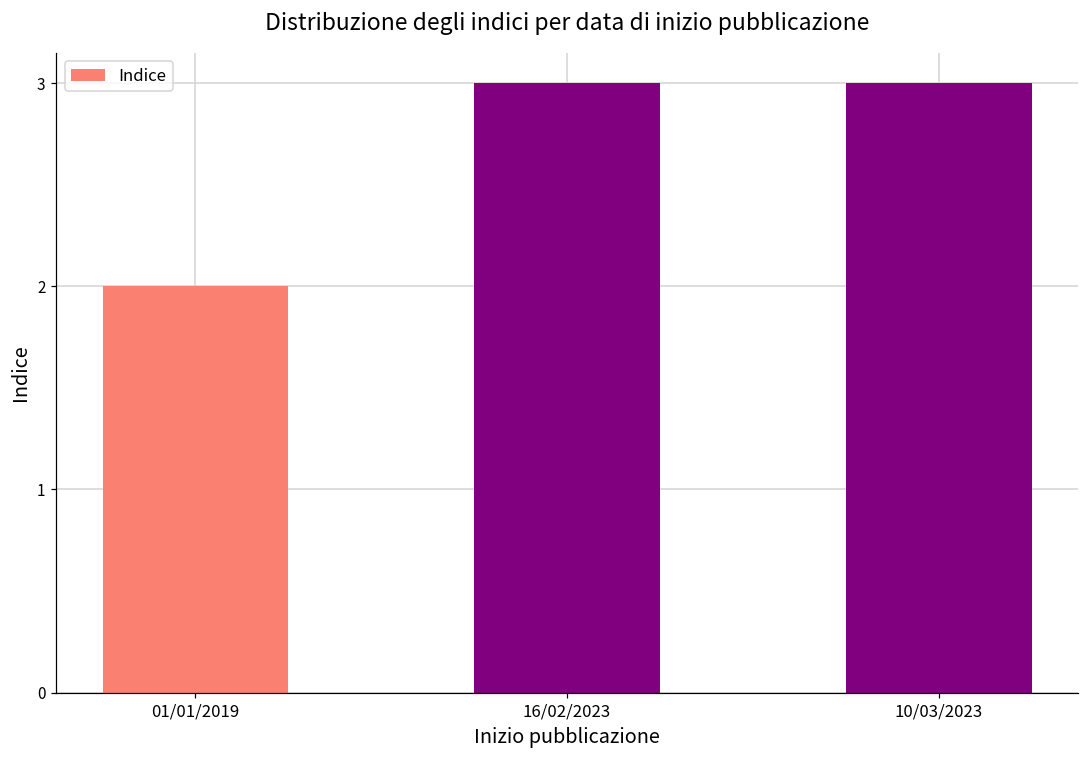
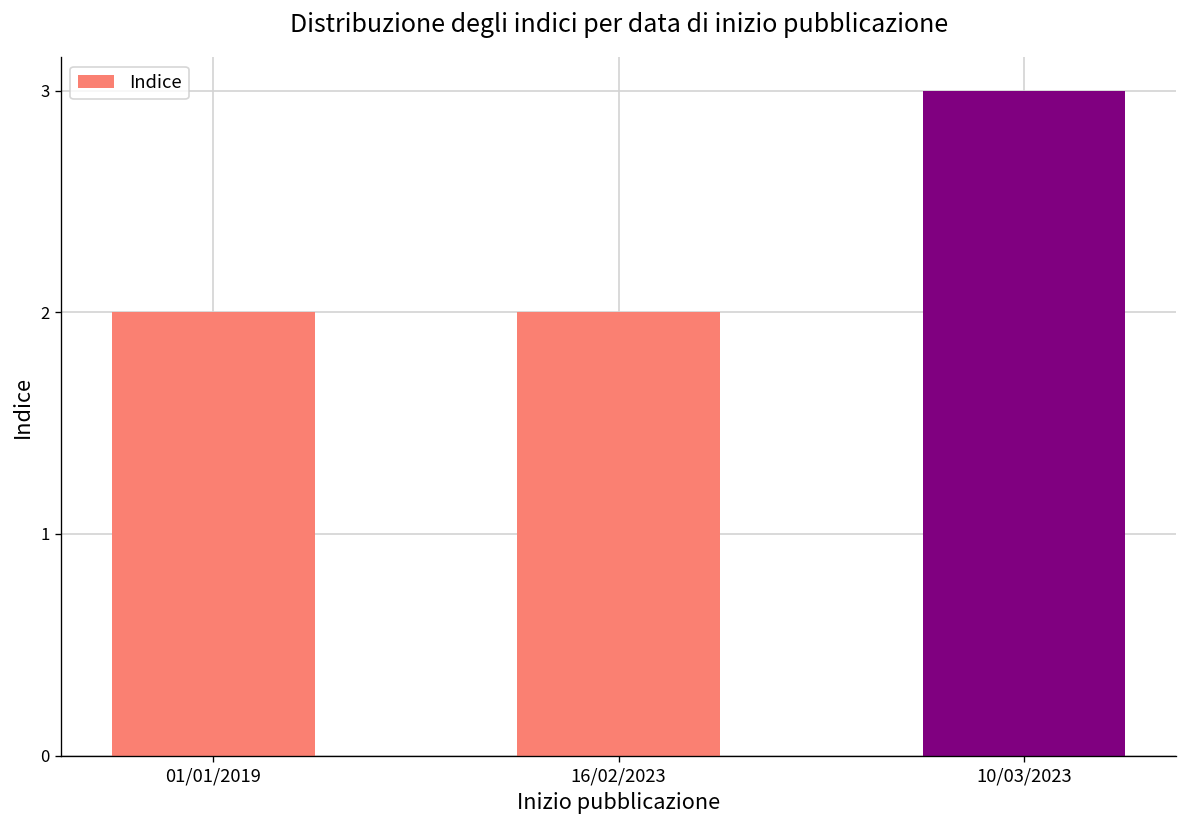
  {
    "01/01/2019": 2,
-   "16/02/2023": 3,
+   "16/02/2023": 2,
    "10/03/2023": 3
  }
